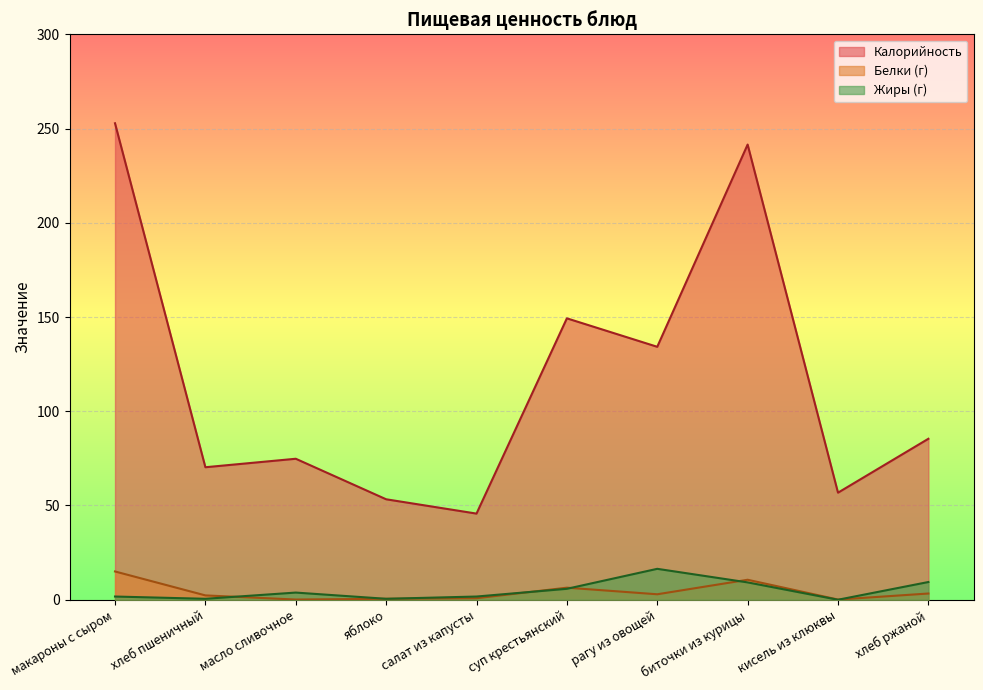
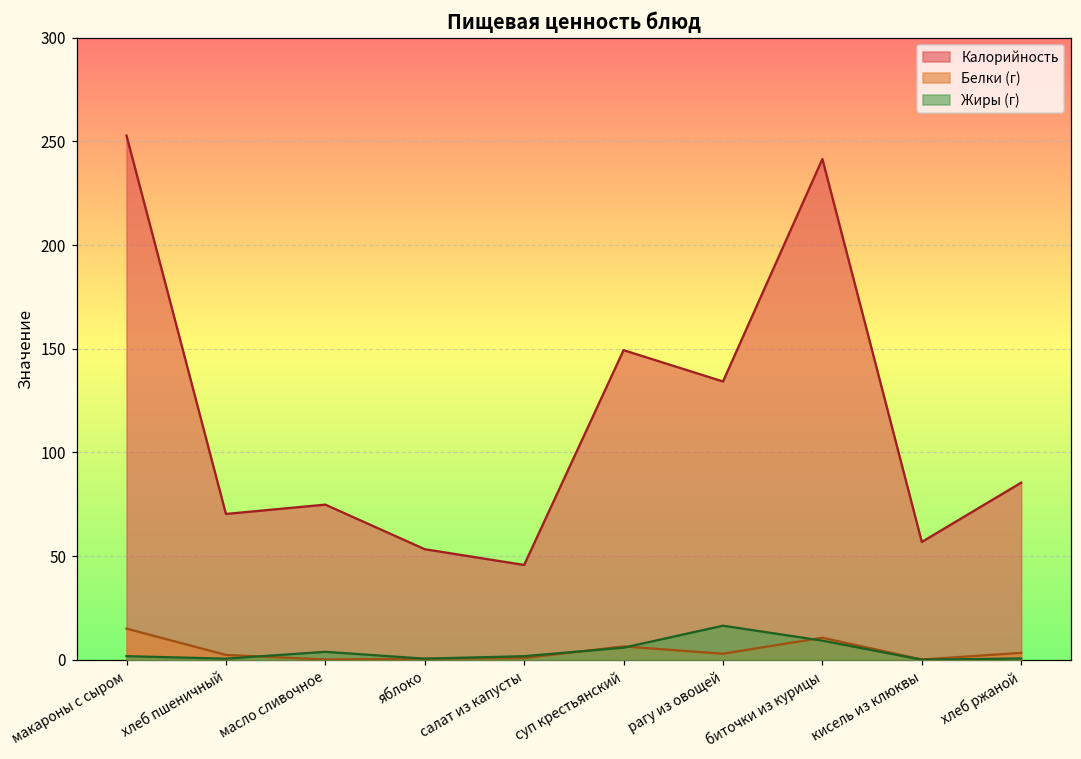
  {
    "Жиры (г)": {
      "макароны с сыром": 2,
      "хлеб пшеничный": 1,
      "масло сливочное": 4,
      "рагу из овощей": 16,
      "биточки из курицы": 9,
-     "хлеб ржаной": 9
+     "хлеб ржаной": 1
    }
  }
